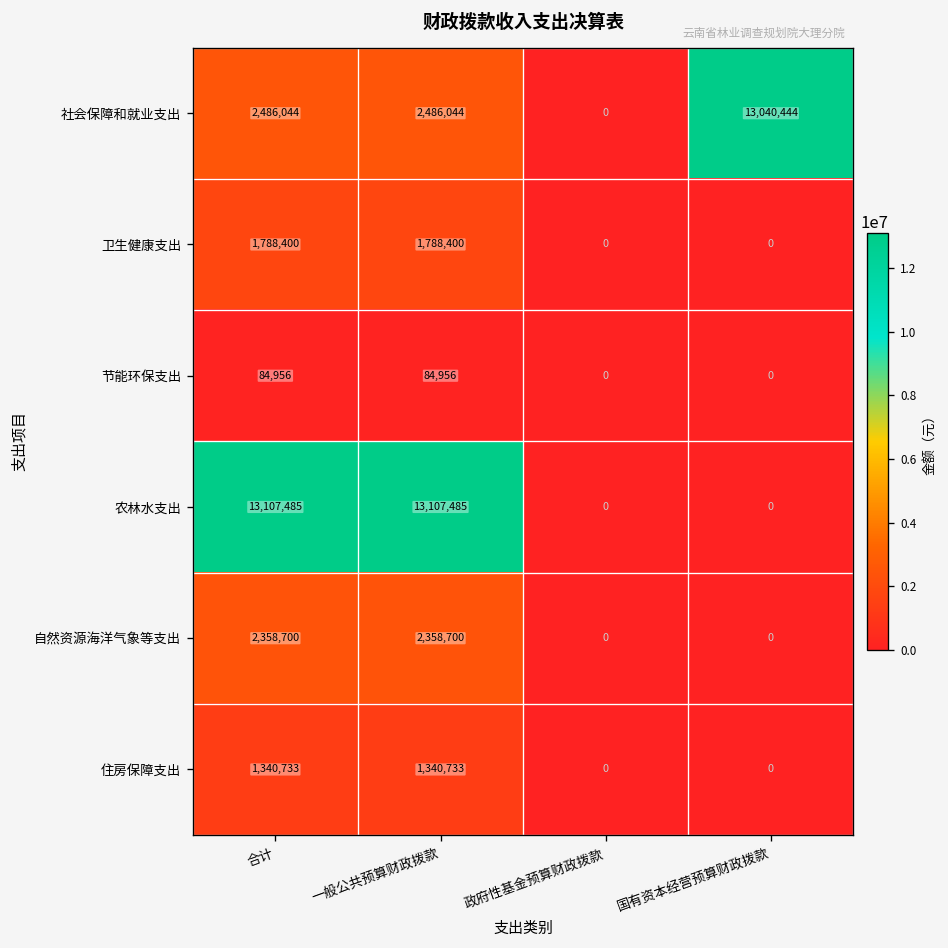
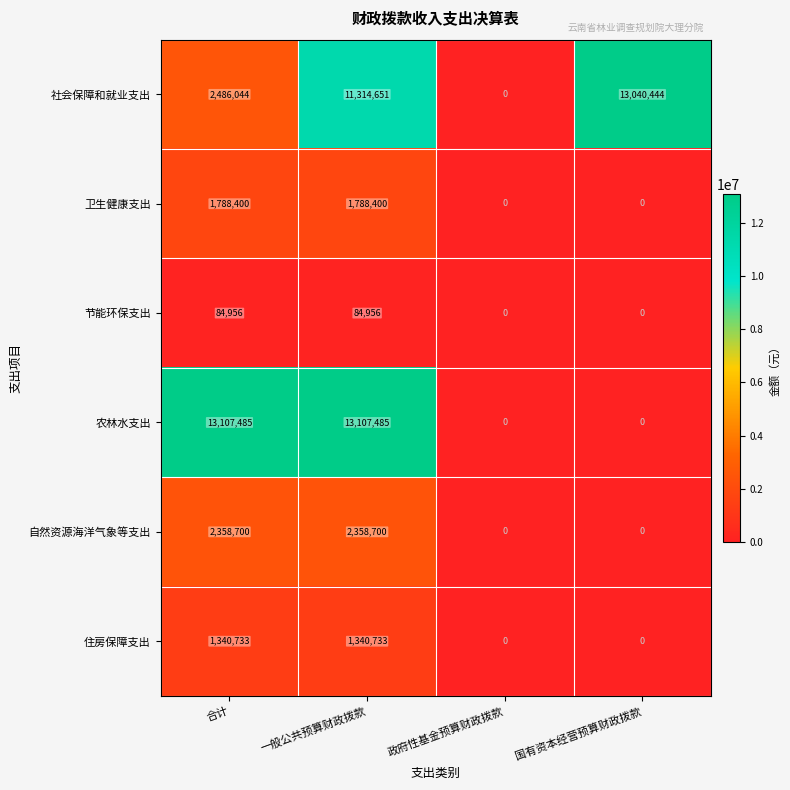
  {
    "社会保障和就业支出": {
-     "一般公共预算财政拨款": "2,486,044",
+     "一般公共预算财政拨款": "11,314,651",
      "政府性基金预算财政拨款": "0"
    },
    "卫生健康支出": {
      "政府性基金预算财政拨款": "0",
      "国有资本经营预算财政拨款": "0"
    },
    "节能环保支出": {
      "政府性基金预算财政拨款": "0",
      "国有资本经营预算财政拨款": "0"
    },
    "农林水支出": {
      "政府性基金预算财政拨款": "0",
      "国有资本经营预算财政拨款": "0"
    },
    "自然资源海洋气象等支出": {
      "政府性基金预算财政拨款": "0",
      "国有资本经营预算财政拨款": "0"
    },
    "住房保障支出": {
      "政府性基金预算财政拨款": "0",
      "国有资本经营预算财政拨款": "0"
    }
  }
